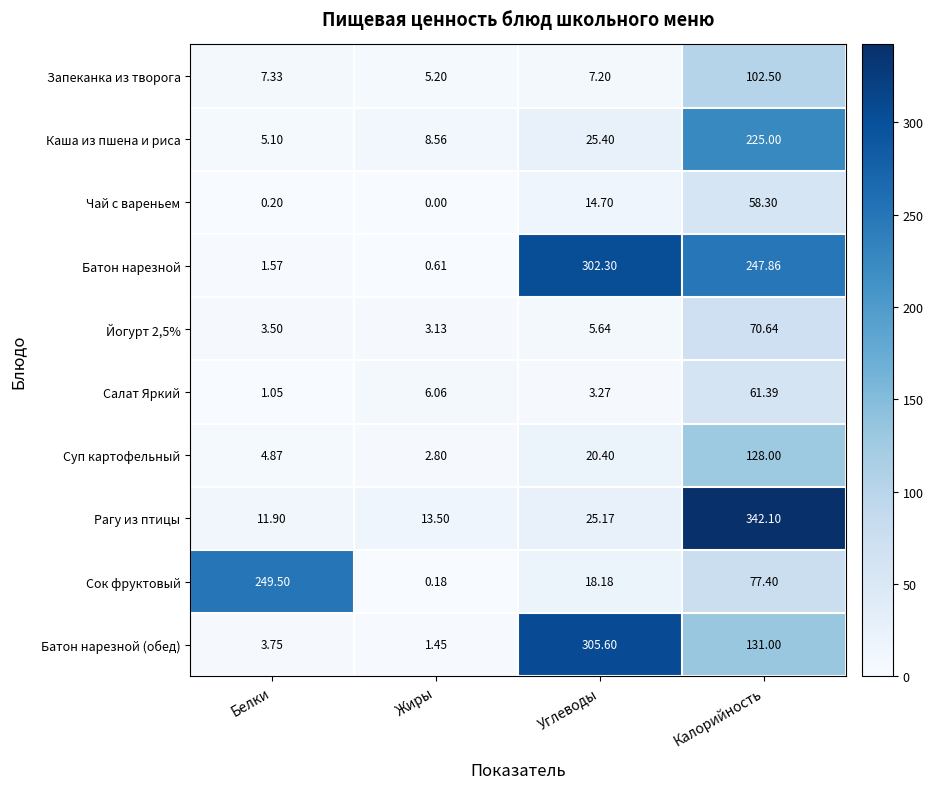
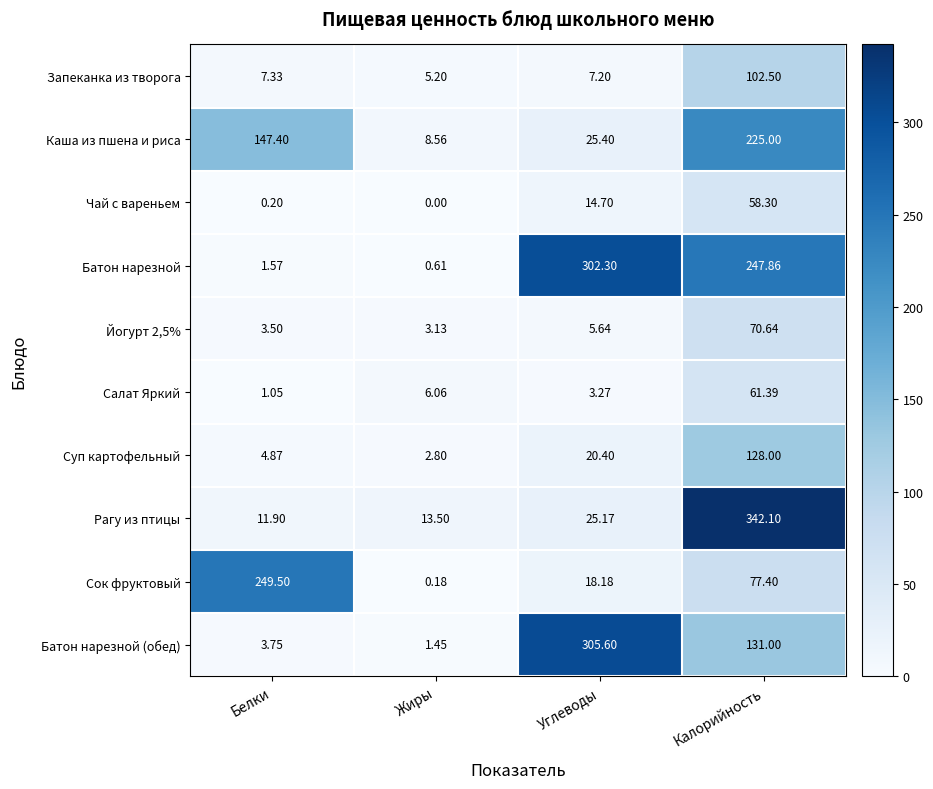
  {
    "Запеканка из творога": {
      "Белки": 7.33,
      "Жиры": 5.20,
      "Углеводы": 7.20,
      "Калорийность": 102.50
    },
    "Каша из пшена и риса": {
-     "Белки": 5.10,
+     "Белки": 147.40,
      "Жиры": 8.56,
      "Углеводы": 25.40,
      "Калорийность": 225.00
    },
    "Чай с вареньем": {
      "Белки": 0.20,
      "Жиры": 0.00,
      "Углеводы": 14.70,
      "Калорийность": 58.30
    },
    "Батон нарезной": {
      "Белки": 1.57,
      "Жиры": 0.61,
      "Углеводы": 302.30,
      "Калорийность": 247.86
    },
    "Йогурт 2,5%": {
      "Белки": 3.50,
      "Жиры": 3.13,
      "Углеводы": 5.64,
      "Калорийность": 70.64
    },
    "Салат Яркий": {
      "Белки": 1.05,
      "Жиры": 6.06,
      "Углеводы": 3.27,
      "Калорийность": 61.39
    },
    "Суп картофельный": {
      "Белки": 4.87,
      "Жиры": 2.80,
      "Углеводы": 20.40,
      "Калорийность": 128.00
    },
    "Рагу из птицы": {
      "Белки": 11.90,
      "Жиры": 13.50,
      "Углеводы": 25.17,
      "Калорийность": 342.10
    },
    "Сок фруктовый": {
      "Белки": 249.50,
      "Жиры": 0.18,
      "Углеводы": 18.18,
      "Калорийность": 77.40
    },
    "Батон нарезной (обед)": {
      "Белки": 3.75,
      "Жиры": 1.45,
      "Углеводы": 305.60,
      "Калорийность": 131.00
    }
  }
